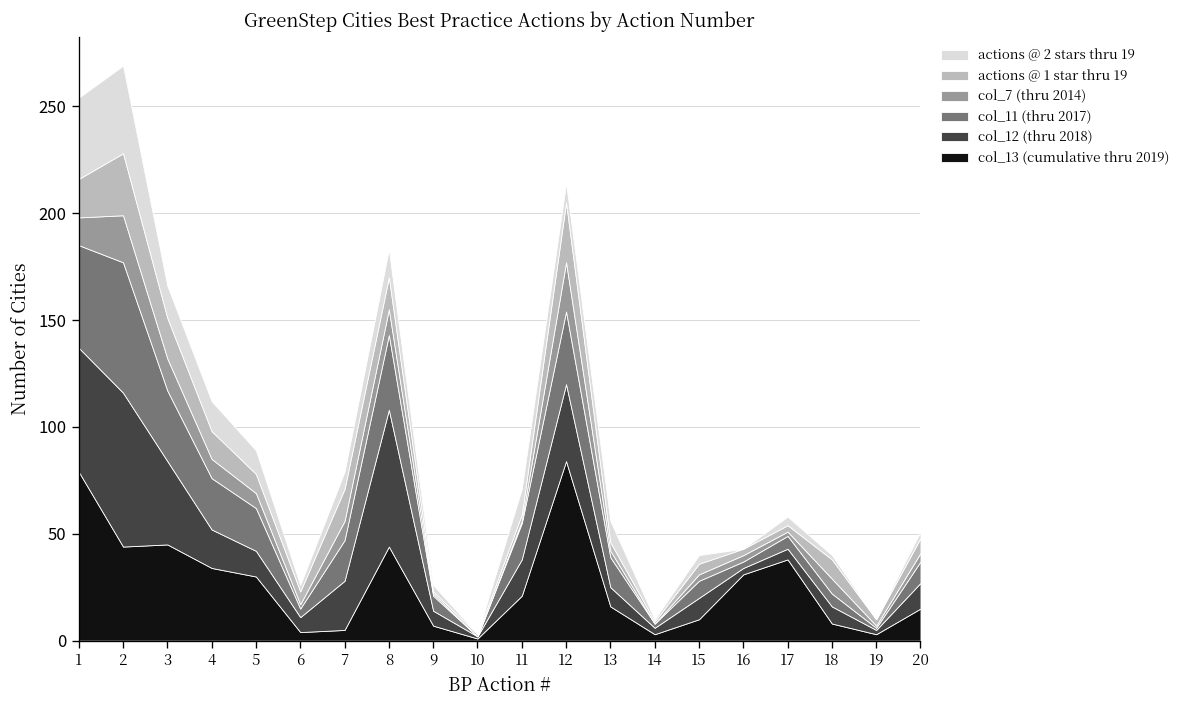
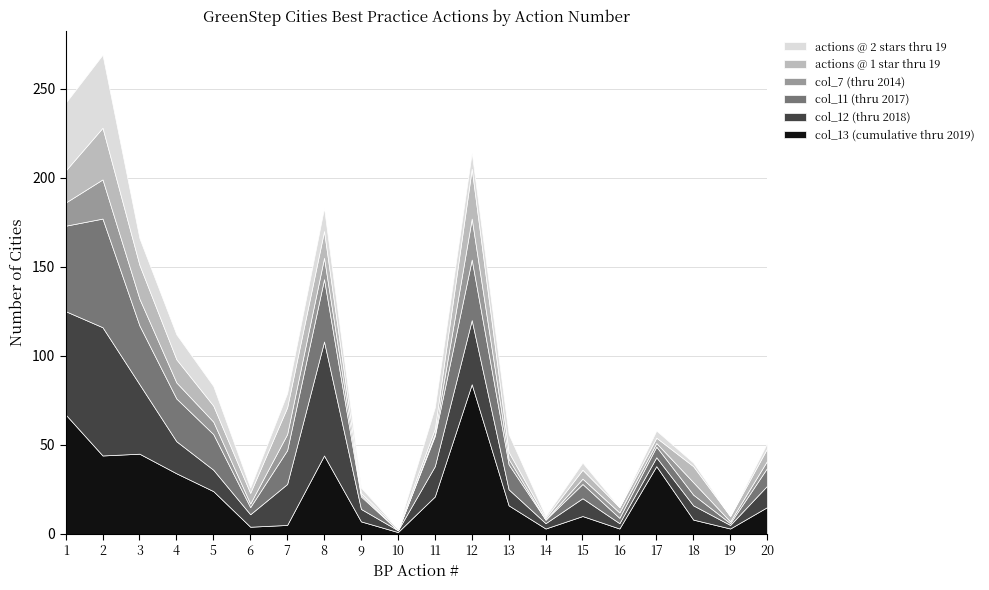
  {
    "col_13 (cumulative thru 2019)": {
-     "1": 79,
-     "5": 30,
-     "16": 31
+     "1": 67,
+     "5": 24,
+     "16": 3
    }
  }
